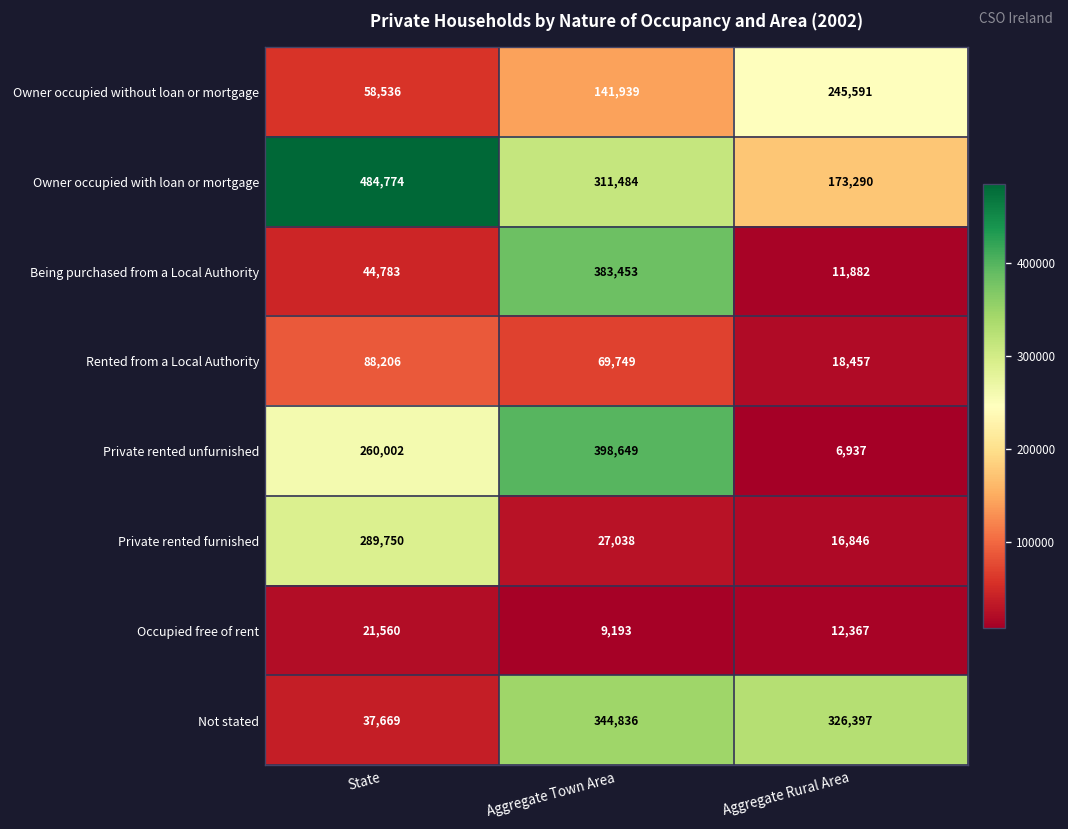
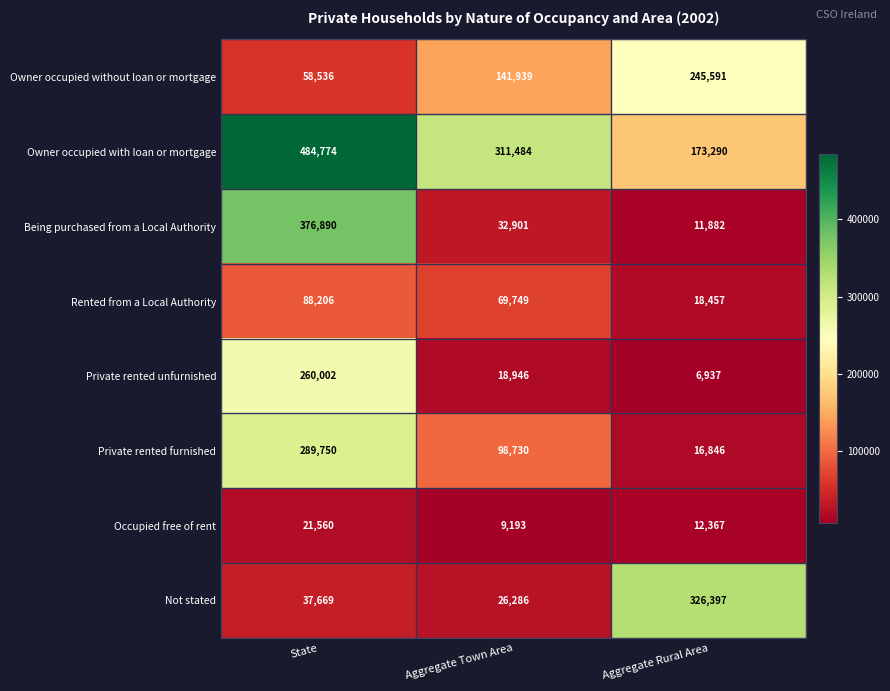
  {
    "Owner occupied without loan or mortgage": {
      "State": "58,536",
      "Aggregate Town Area": "141,939",
      "Aggregate Rural Area": "245,591"
    },
    "Owner occupied with loan or mortgage": {
      "State": "484,774",
      "Aggregate Town Area": "311,484",
      "Aggregate Rural Area": "173,290"
    },
    "Being purchased from a Local Authority": {
-     "State": "44,783",
-     "Aggregate Town Area": "383,453",
+     "State": "376,890",
+     "Aggregate Town Area": "32,901",
      "Aggregate Rural Area": "11,882"
    },
    "Rented from a Local Authority": {
      "State": "88,206",
      "Aggregate Town Area": "69,749",
      "Aggregate Rural Area": "18,457"
    },
    "Private rented unfurnished": {
      "State": "260,002",
-     "Aggregate Town Area": "398,649",
+     "Aggregate Town Area": "18,946",
      "Aggregate Rural Area": "6,937"
    },
    "Private rented furnished": {
      "State": "289,750",
-     "Aggregate Town Area": "27,038",
+     "Aggregate Town Area": "98,730",
      "Aggregate Rural Area": "16,846"
    },
    "Occupied free of rent": {
      "State": "21,560",
      "Aggregate Town Area": "9,193",
      "Aggregate Rural Area": "12,367"
    },
    "Not stated": {
      "State": "37,669",
-     "Aggregate Town Area": "344,836",
+     "Aggregate Town Area": "26,286",
      "Aggregate Rural Area": "326,397"
    }
  }
